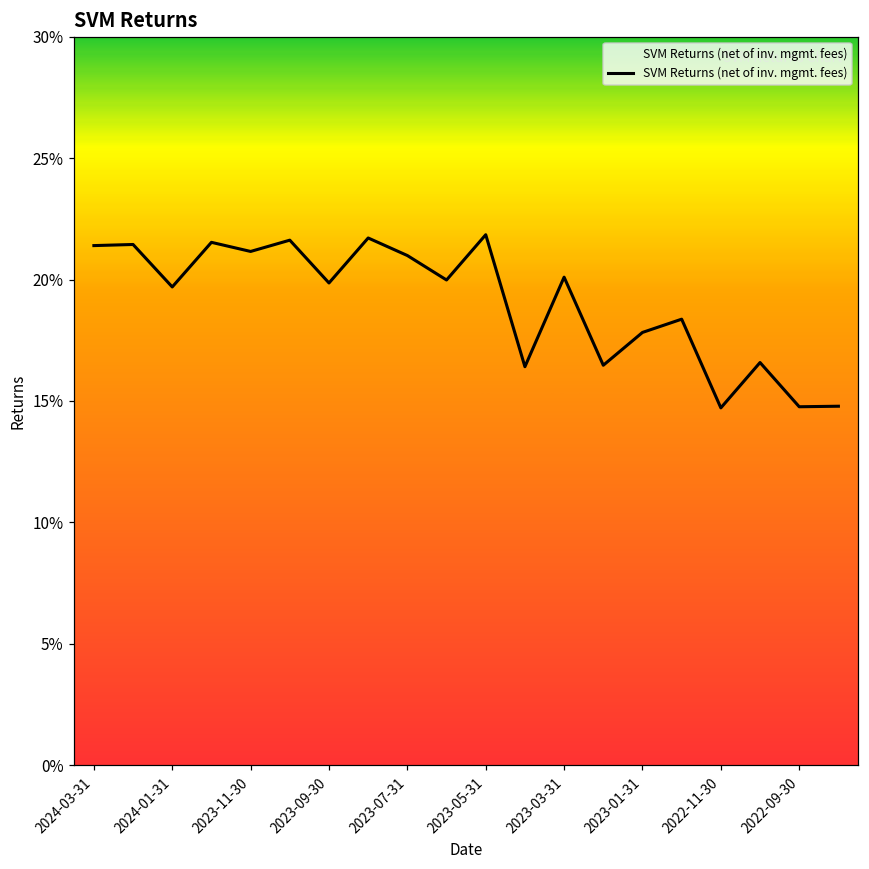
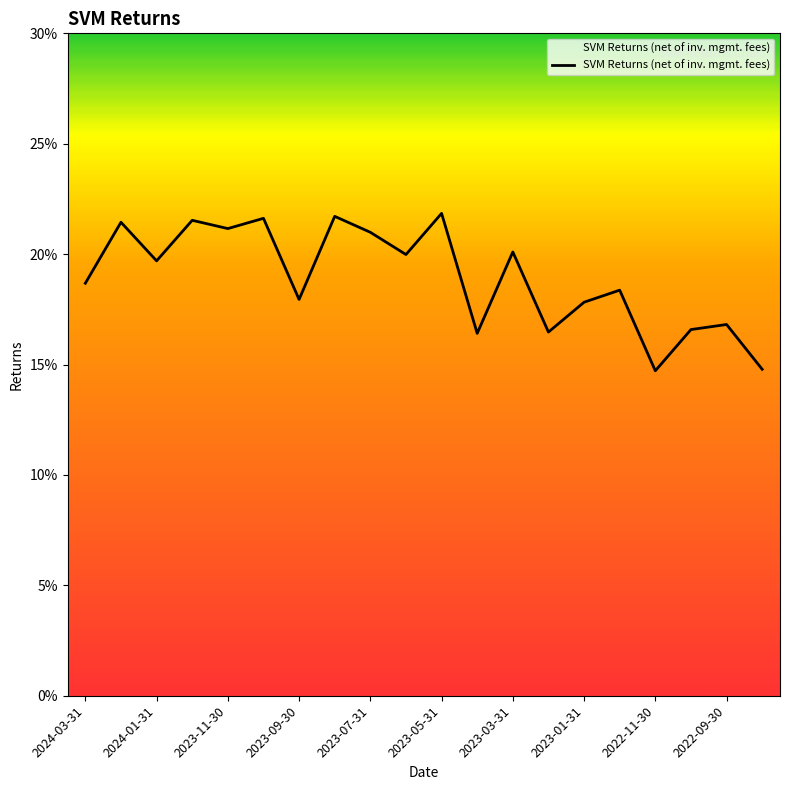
  {
-   "2024-03-31": "21.4%",
+   "2024-03-31": "18.7%",
    "2024-01-31": "19.7%",
    "2023-11-30": "21.2%",
-   "2023-09-30": "19.9%",
+   "2023-09-30": "17.9%",
    "2023-07-31": "21.0%",
    "2023-05-31": "21.8%",
    "2023-03-31": "20.1%",
    "2023-01-31": "17.8%",
    "2022-11-30": "14.7%",
-   "2022-09-30": "14.8%"
+   "2022-09-30": "16.8%"
  }
